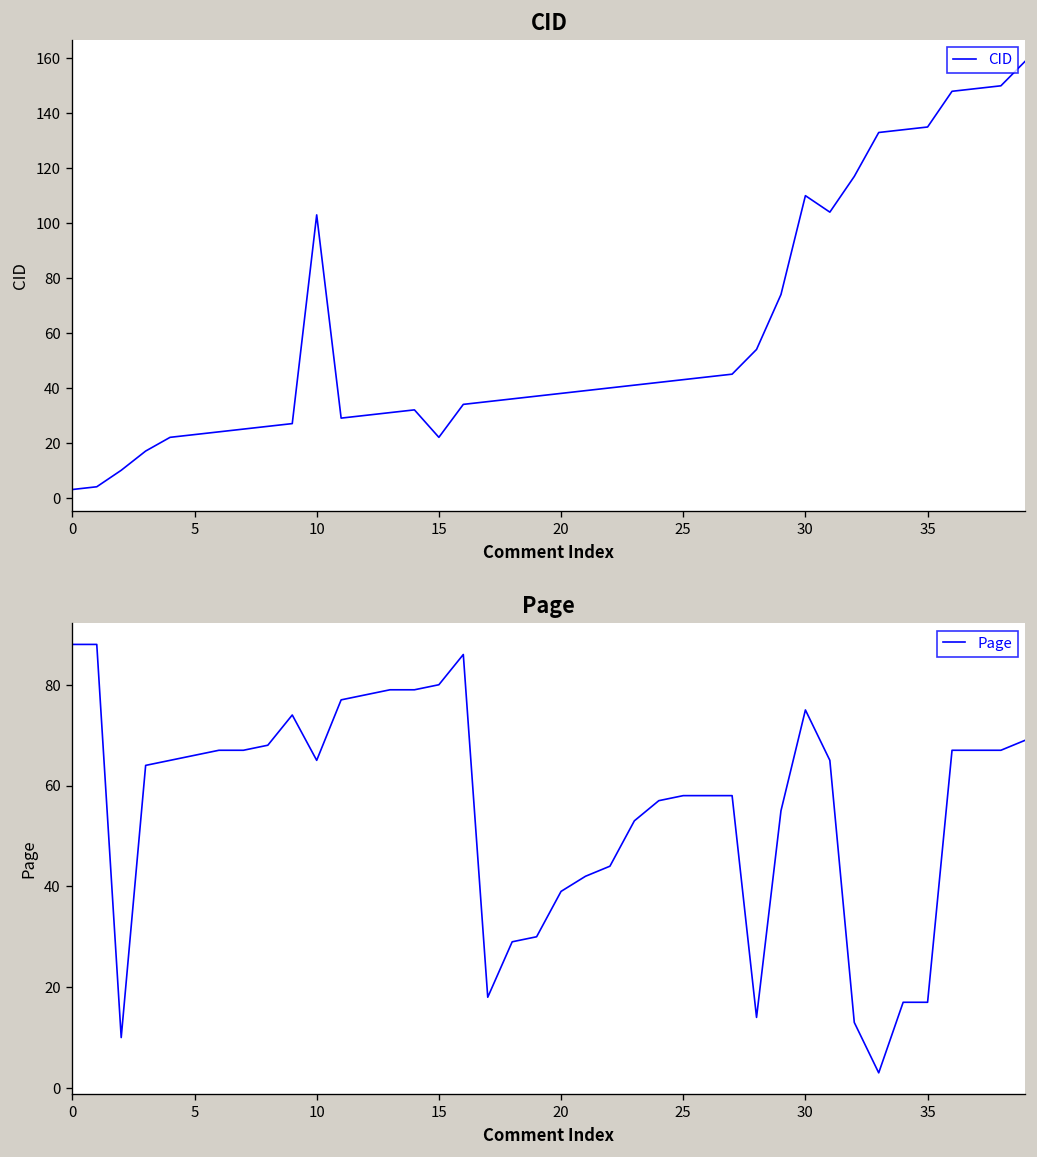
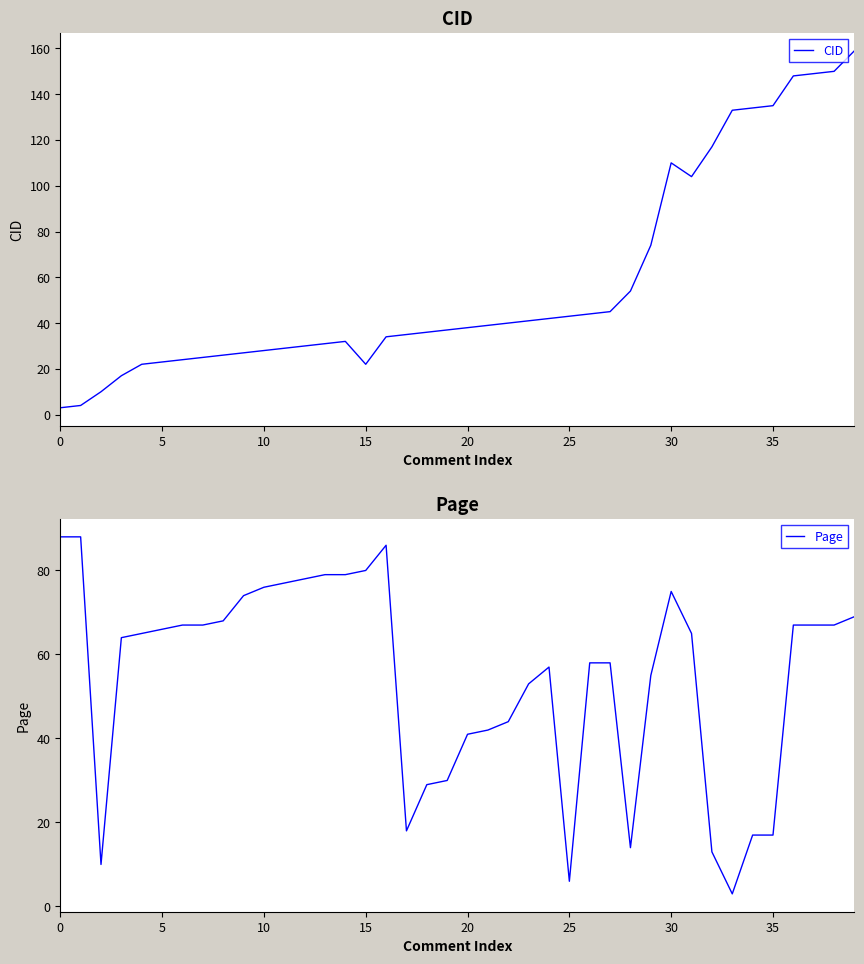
  {
    "CID": {
      "0": 3,
      "5": 23,
-     "10": 103,
+     "10": 28,
      "15": 22,
      "20": 38,
      "25": 43,
      "30": 110,
      "35": 135
    },
    "Page": {
      "0": 88,
      "5": 66,
-     "10": 65,
+     "10": 76,
      "15": 80,
-     "20": 39,
-     "25": 58,
+     "20": 41,
+     "25": 6,
      "30": 75,
      "35": 17
    }
  }
